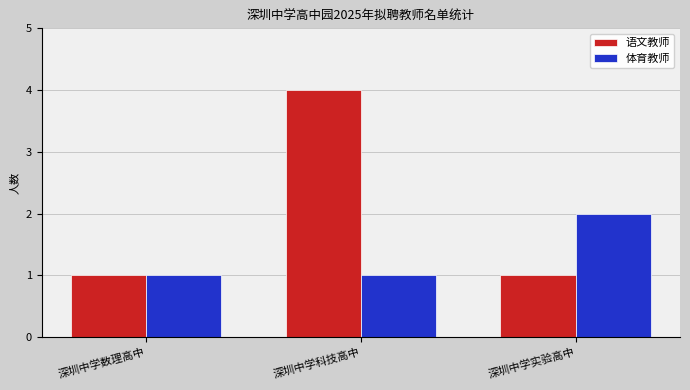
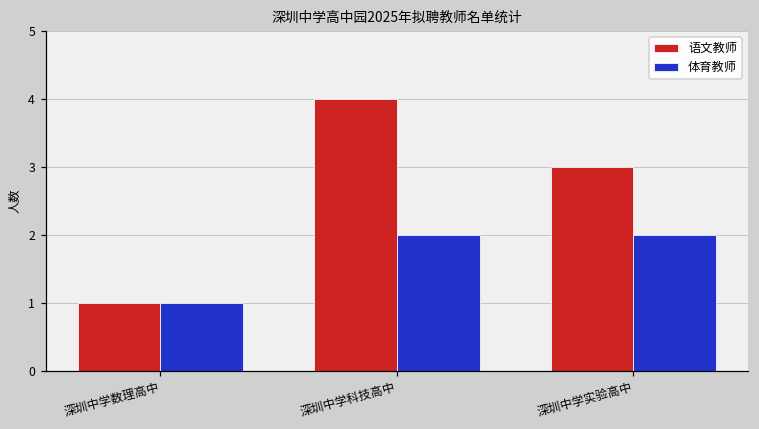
  {
    "语文教师": {
      "深圳中学数理高中": 1,
      "深圳中学科技高中": 4,
-     "深圳中学实验高中": 1
+     "深圳中学实验高中": 3
    },
    "体育教师": {
      "深圳中学数理高中": 1,
-     "深圳中学科技高中": 1,
+     "深圳中学科技高中": 2,
      "深圳中学实验高中": 2
    }
  }
